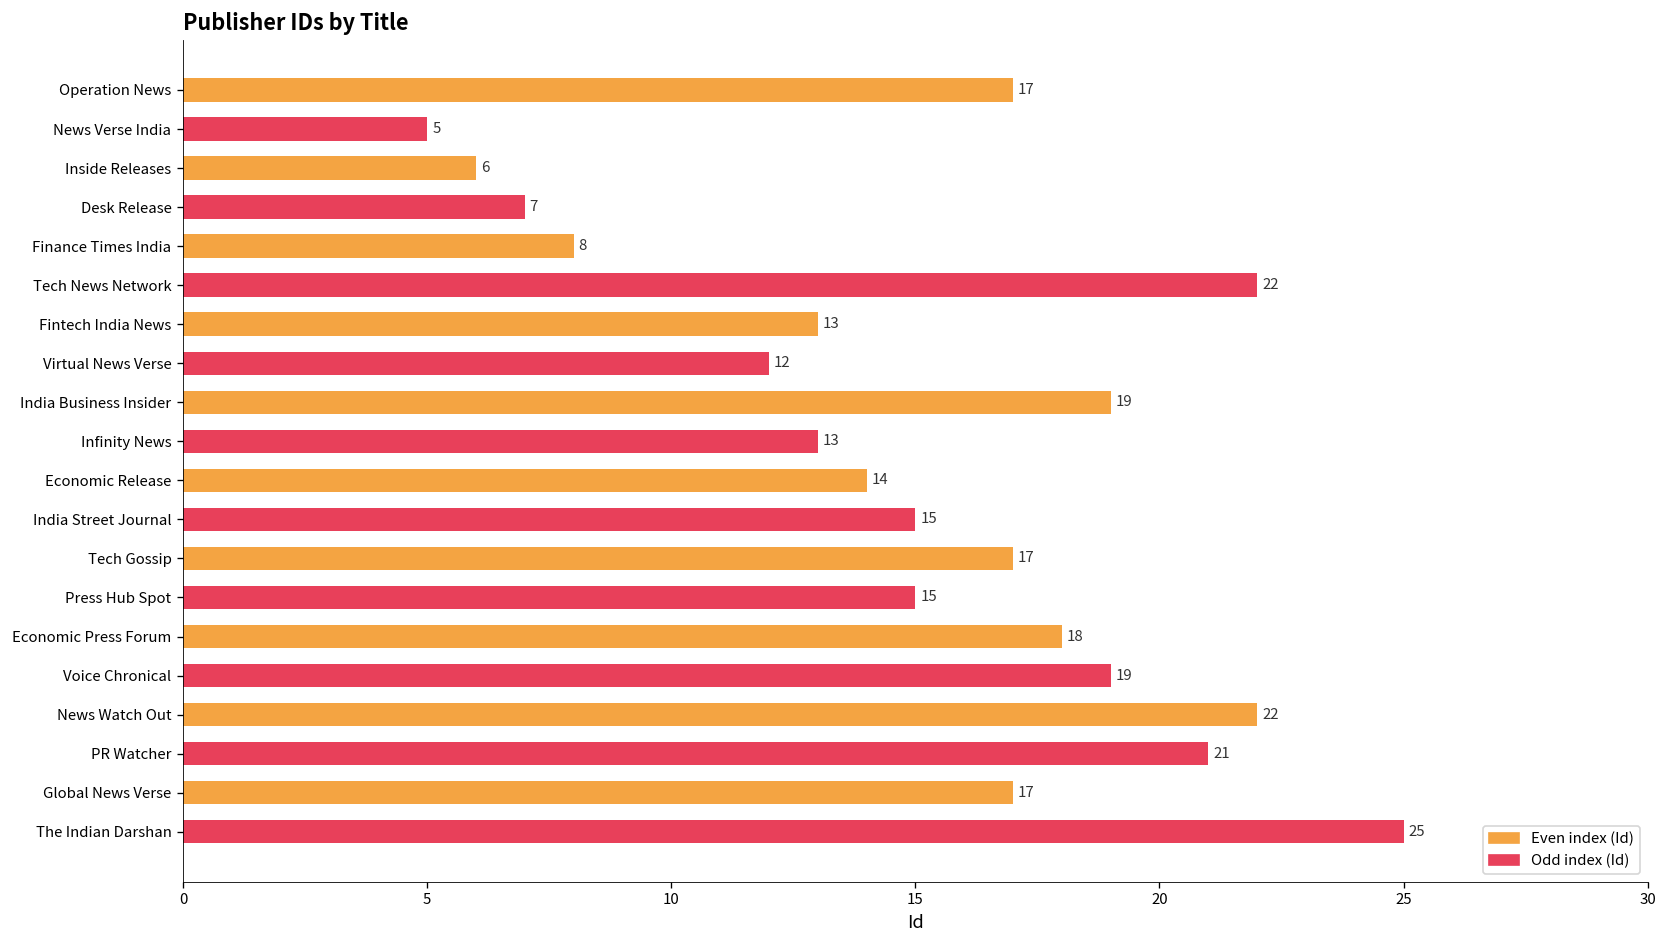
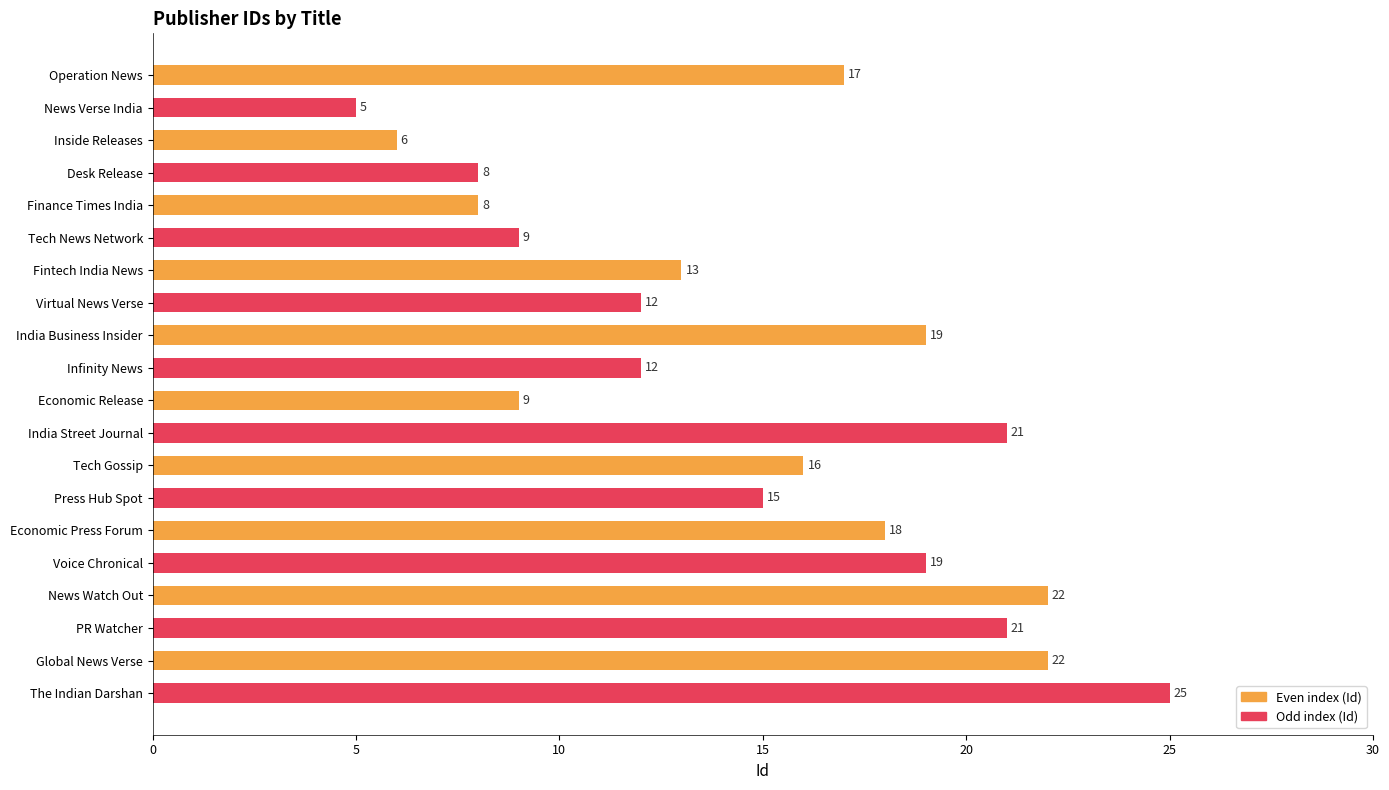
  {
    "Operation News": 17,
    "News Verse India": 5,
    "Inside Releases": 6,
-   "Desk Release": 7,
+   "Desk Release": 8,
    "Finance Times India": 8,
-   "Tech News Network": 22,
+   "Tech News Network": 9,
    "Fintech India News": 13,
    "Virtual News Verse": 12,
    "India Business Insider": 19,
-   "Infinity News": 13,
-   "Economic Release": 14,
-   "India Street Journal": 15,
-   "Tech Gossip": 17,
+   "Infinity News": 12,
+   "Economic Release": 9,
+   "India Street Journal": 21,
+   "Tech Gossip": 16,
    "Press Hub Spot": 15,
    "Economic Press Forum": 18,
    "Voice Chronical": 19,
    "News Watch Out": 22,
    "PR Watcher": 21,
-   "Global News Verse": 17,
+   "Global News Verse": 22,
    "The Indian Darshan": 25
  }
